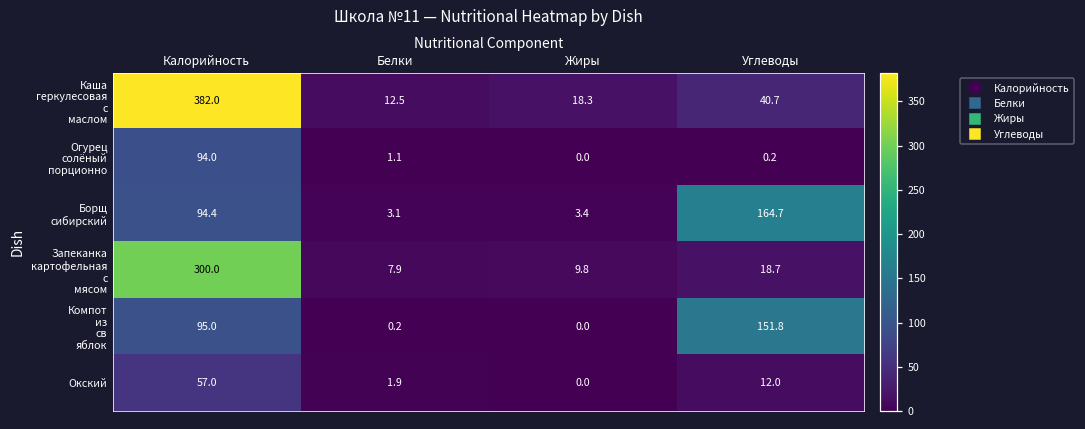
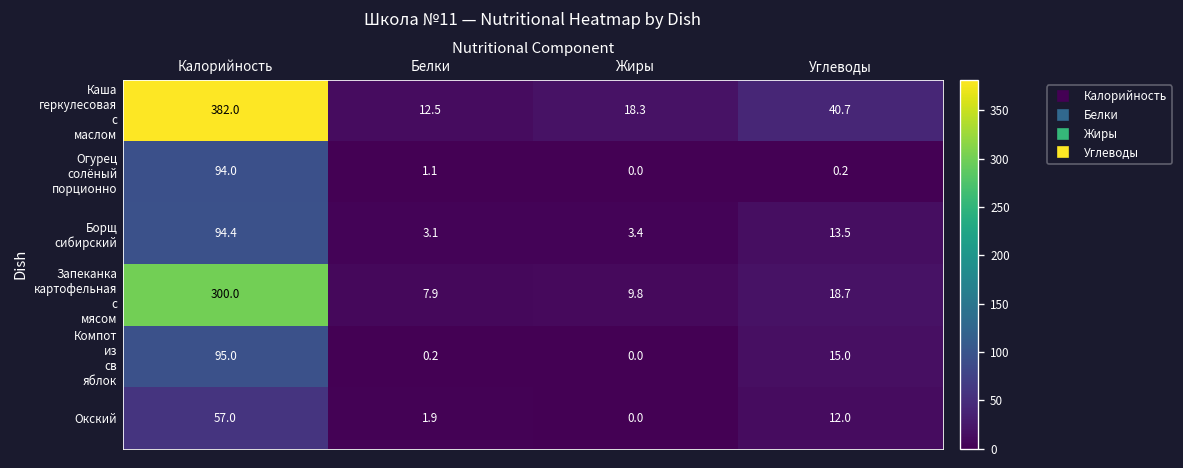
  {
    "Каша геркулесовая с маслом": {
      "Калорийность": 382.0,
      "Белки": 12.5,
      "Жиры": 18.3,
      "Углеводы": 40.7
    },
    "Огурец солёный порционно": {
      "Калорийность": 94.0,
      "Белки": 1.1,
      "Жиры": 0.0,
      "Углеводы": 0.2
    },
    "Борщ сибирский": {
      "Калорийность": 94.4,
      "Белки": 3.1,
      "Жиры": 3.4,
-     "Углеводы": 164.7
+     "Углеводы": 13.5
    },
    "Запеканка картофельная с мясом": {
      "Калорийность": 300.0,
      "Белки": 7.9,
      "Жиры": 9.8,
      "Углеводы": 18.7
    },
    "Компот из св яблок": {
      "Калорийность": 95.0,
      "Белки": 0.2,
      "Жиры": 0.0,
-     "Углеводы": 151.8
+     "Углеводы": 15.0
    },
    "Окский": {
      "Калорийность": 57.0,
      "Белки": 1.9,
      "Жиры": 0.0,
      "Углеводы": 12.0
    }
  }
